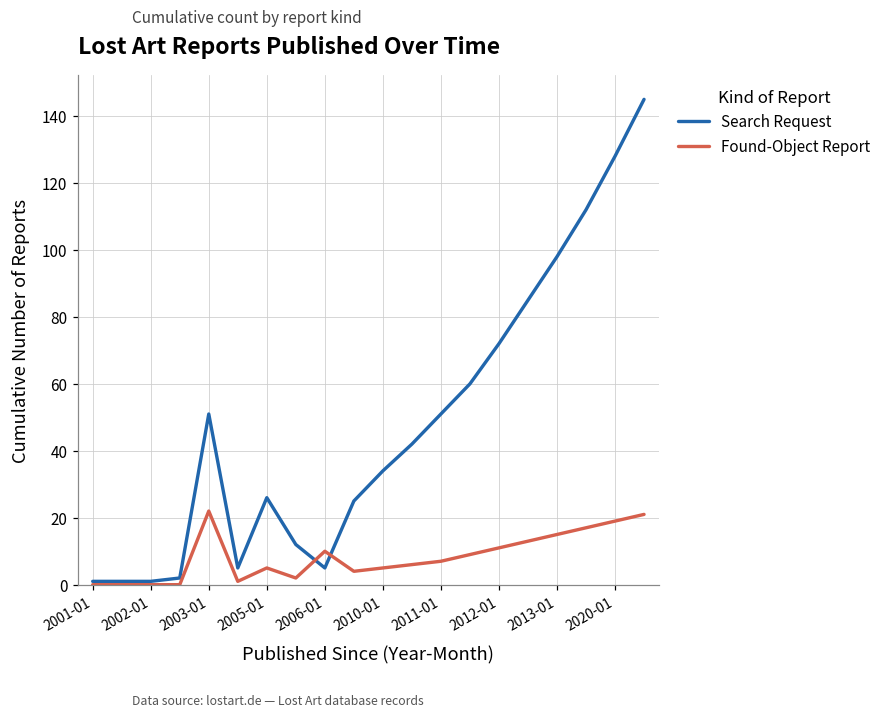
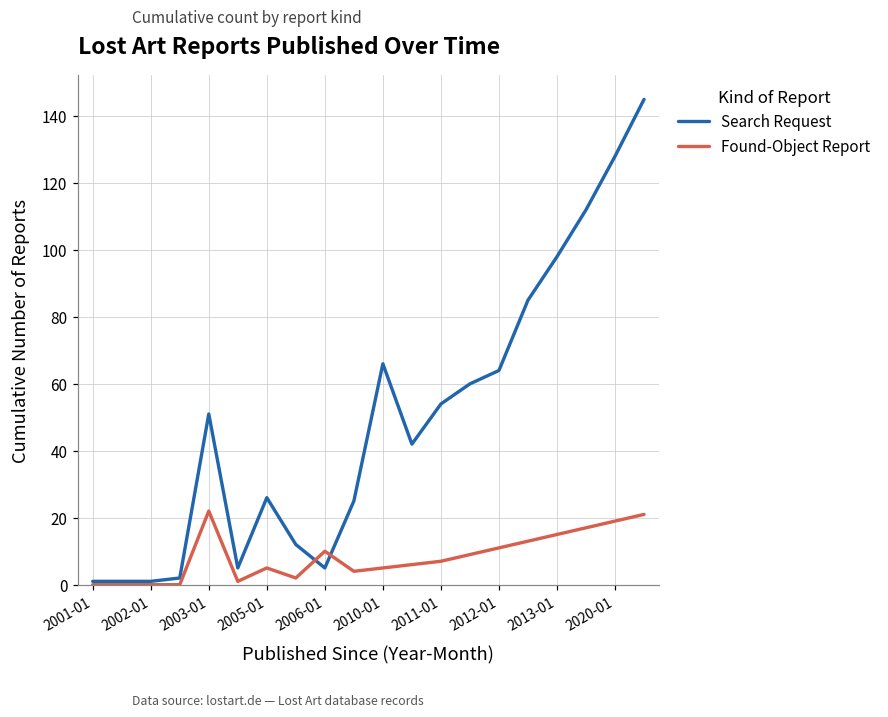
  {
    "Search Request": {
      "2001-01": 1,
      "2002-01": 1,
      "2003-01": 51,
      "2005-01": 26,
      "2006-01": 5,
-     "2010-01": 34,
-     "2011-01": 51,
-     "2012-01": 72,
+     "2010-01": 66,
+     "2011-01": 54,
+     "2012-01": 64,
      "2013-01": 98,
      "2020-01": 128
    },
    "Found-Object Report": {
      "2001-01": 0,
      "2002-01": 0,
      "2003-01": 22,
      "2005-01": 5,
      "2006-01": 10,
      "2010-01": 5,
      "2011-01": 7,
      "2012-01": 11,
      "2013-01": 15,
      "2020-01": 19
    }
  }
